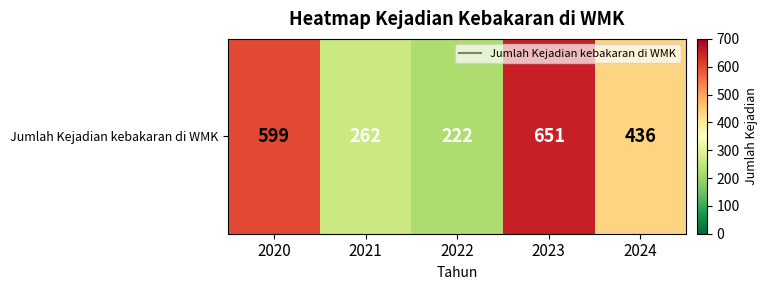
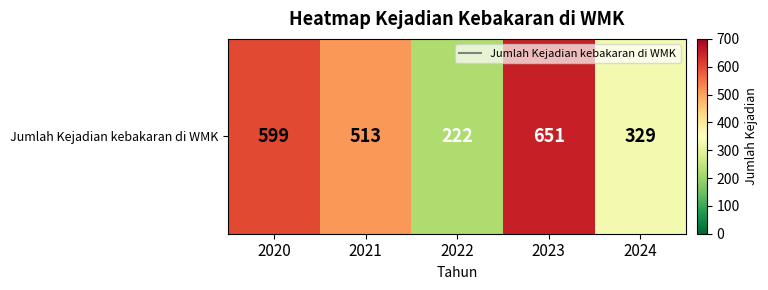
  {
    "Jumlah Kejadian kebakaran di WMK": {
      "2020": 599,
-     "2021": 262,
+     "2021": 513,
      "2022": 222,
      "2023": 651,
-     "2024": 436
+     "2024": 329
    }
  }
